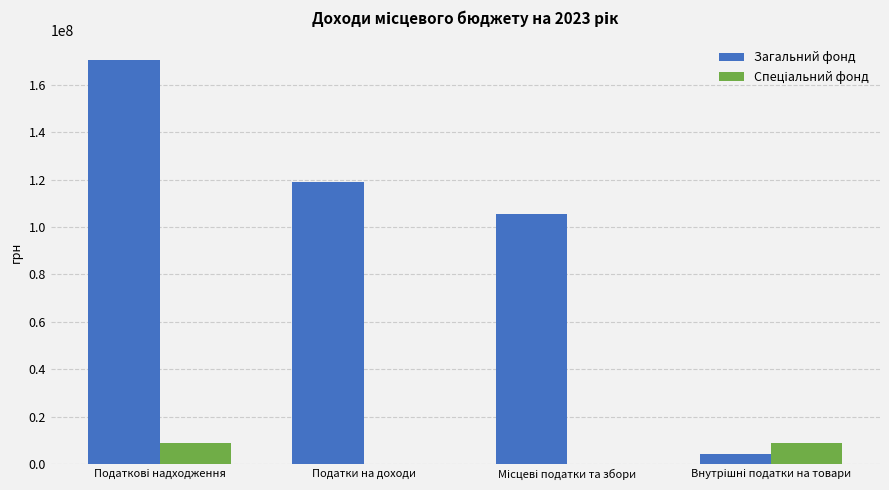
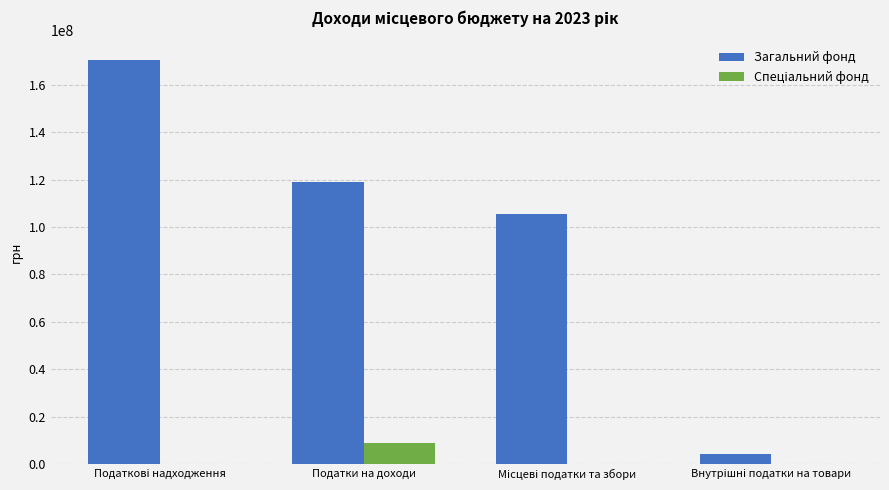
  {
    "Загальний фонд": {
      "Податкові надходження": 170000000,
      "Податки на доходи": 119000000,
      "Місцеві податки та збори": 106000000,
      "Внутрішні податки на товари": 4000000
    },
    "Спеціальний фонд": {
-     "Податкові надходження": 9000000,
-     "Податки на доходи": 0,
+     "Податкові надходження": 0,
+     "Податки на доходи": 9000000,
      "Місцеві податки та збори": 0,
-     "Внутрішні податки на товари": 9000000
+     "Внутрішні податки на товари": 0
    }
  }
